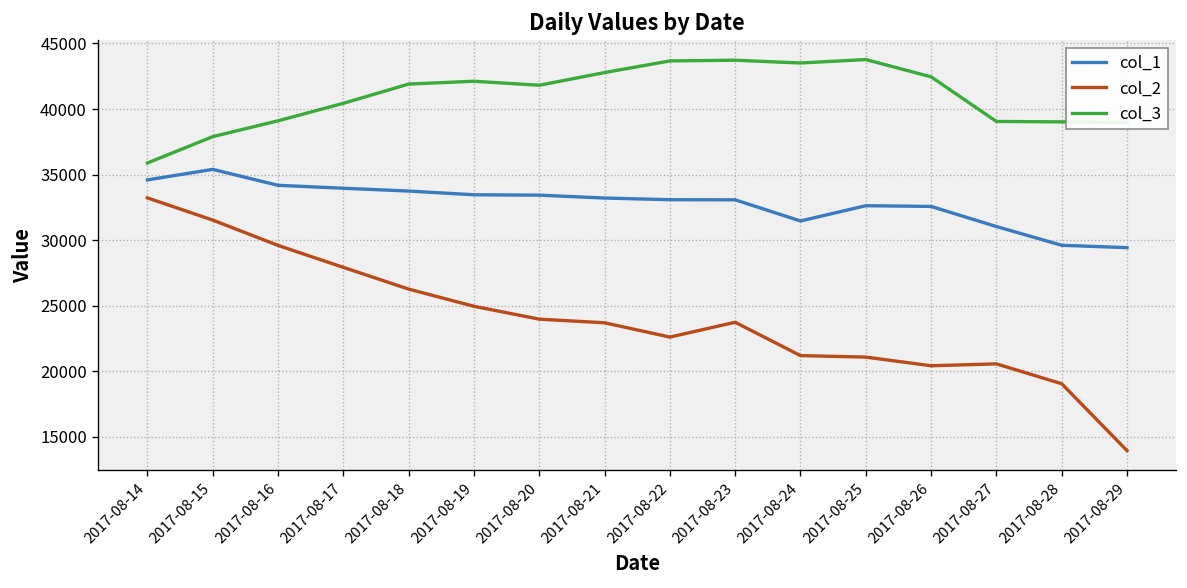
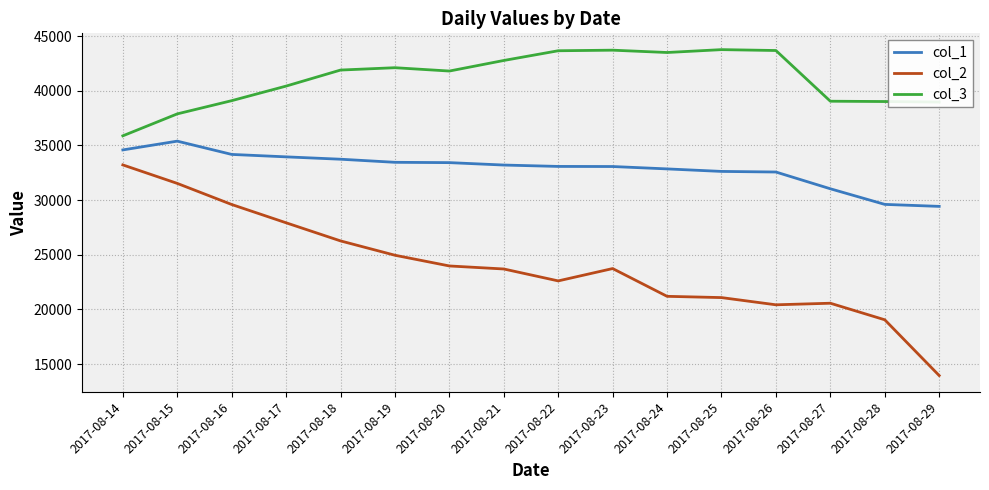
  {
    "col_1": {
      "2017-08-14": 34600,
      "2017-08-15": 35400,
      "2017-08-16": 34200,
      "2017-08-17": 34000,
      "2017-08-18": 33700,
      "2017-08-19": 33500,
      "2017-08-20": 33400,
      "2017-08-21": 33200,
      "2017-08-22": 33100,
      "2017-08-23": 33100,
-     "2017-08-24": 31500,
+     "2017-08-24": 32900,
      "2017-08-25": 32600,
      "2017-08-26": 32600,
      "2017-08-27": 31000,
      "2017-08-28": 29600,
      "2017-08-29": 29400
    },
    "col_2": {
      "2017-08-14": 33200,
      "2017-08-15": 31500,
      "2017-08-16": 29600,
      "2017-08-17": 27900,
      "2017-08-18": 26300,
      "2017-08-19": 25000,
      "2017-08-20": 24000,
      "2017-08-21": 23700,
      "2017-08-22": 22600,
      "2017-08-23": 23700,
      "2017-08-24": 21200,
      "2017-08-25": 21100,
      "2017-08-26": 20400,
      "2017-08-27": 20600,
      "2017-08-28": 19100,
      "2017-08-29": 14000
    },
    "col_3": {
      "2017-08-14": 35900,
      "2017-08-15": 37900,
      "2017-08-16": 39100,
      "2017-08-17": 40400,
      "2017-08-18": 41900,
      "2017-08-19": 42100,
      "2017-08-20": 41800,
      "2017-08-21": 42800,
      "2017-08-22": 43700,
      "2017-08-23": 43700,
      "2017-08-24": 43500,
      "2017-08-25": 43800,
-     "2017-08-26": 42500,
+     "2017-08-26": 43700,
      "2017-08-27": 39100,
      "2017-08-28": 39000
    }
  }
